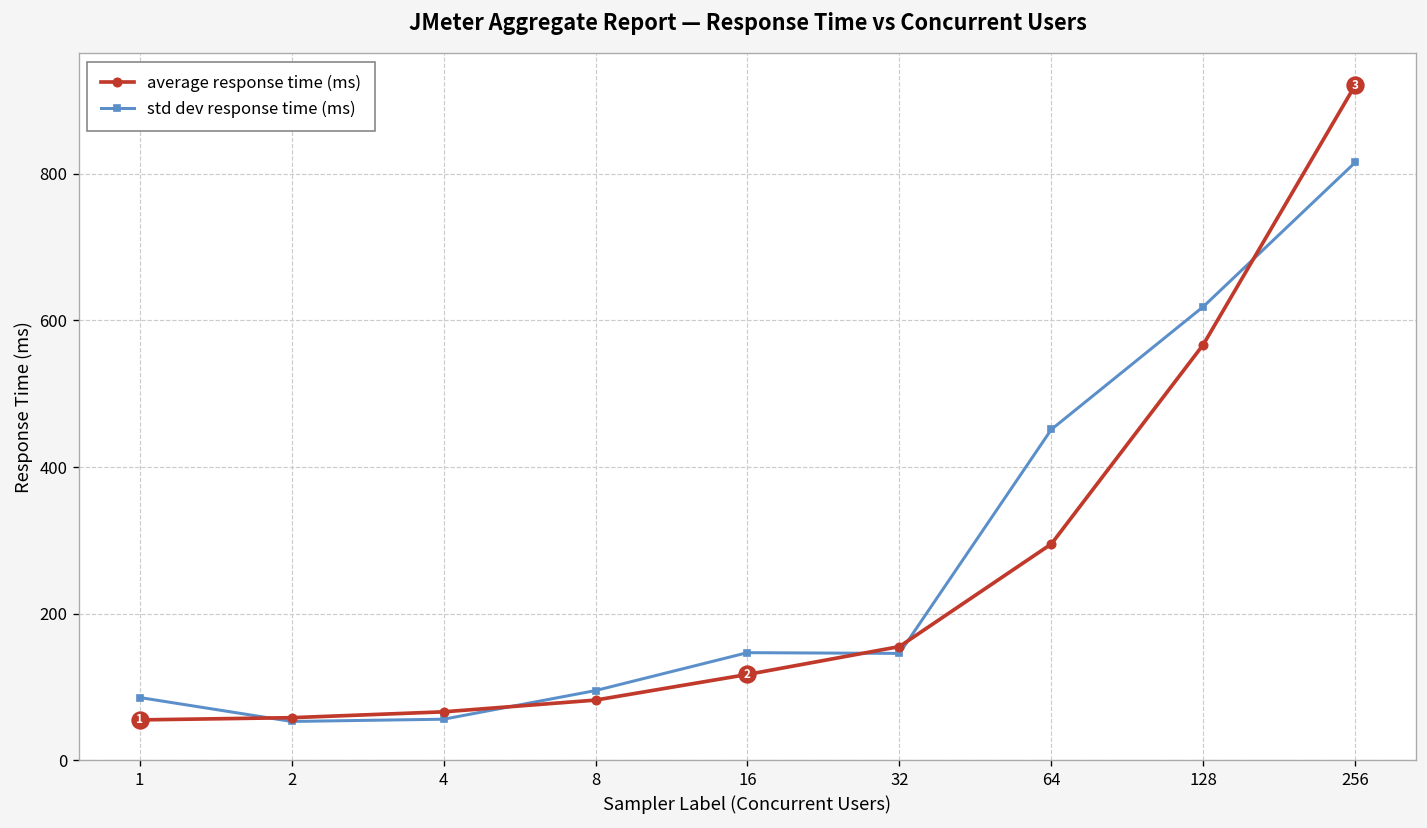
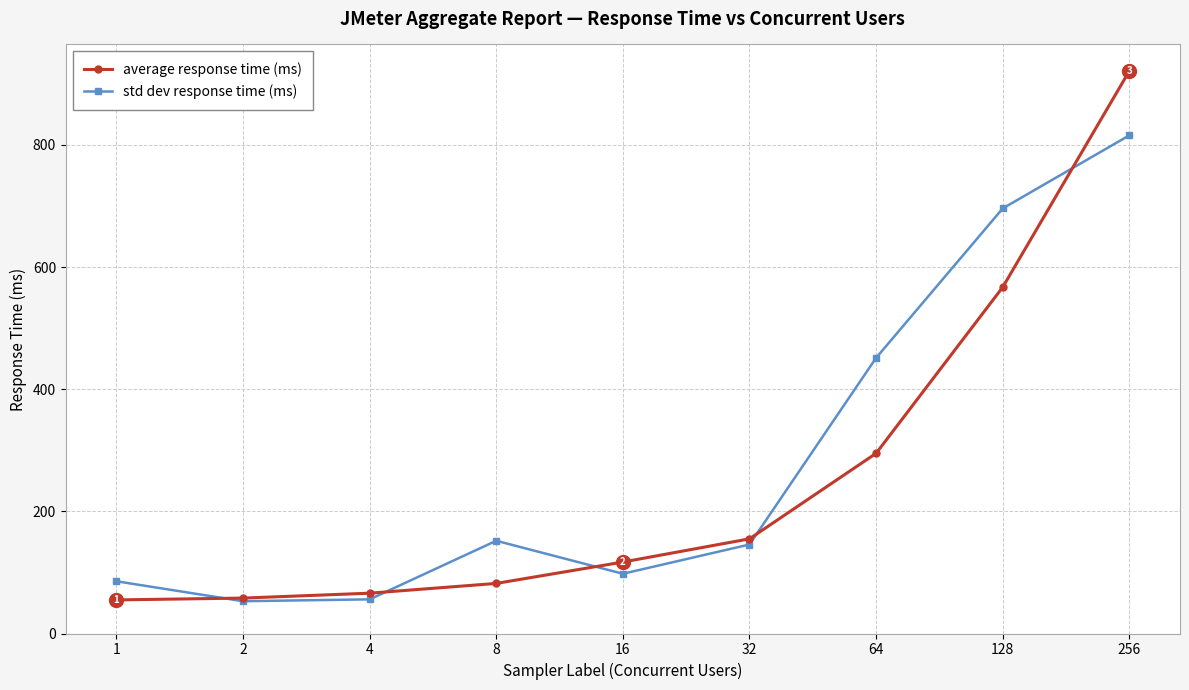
  {
    "std dev response time (ms)": {
      "1": 90,
      "2": 50,
      "4": 60,
-     "8": 100,
-     "16": 150,
+     "8": 150,
+     "16": 100,
      "32": 150,
      "64": 450,
-     "128": 620,
+     "128": 700,
      "256": 820
    }
  }
